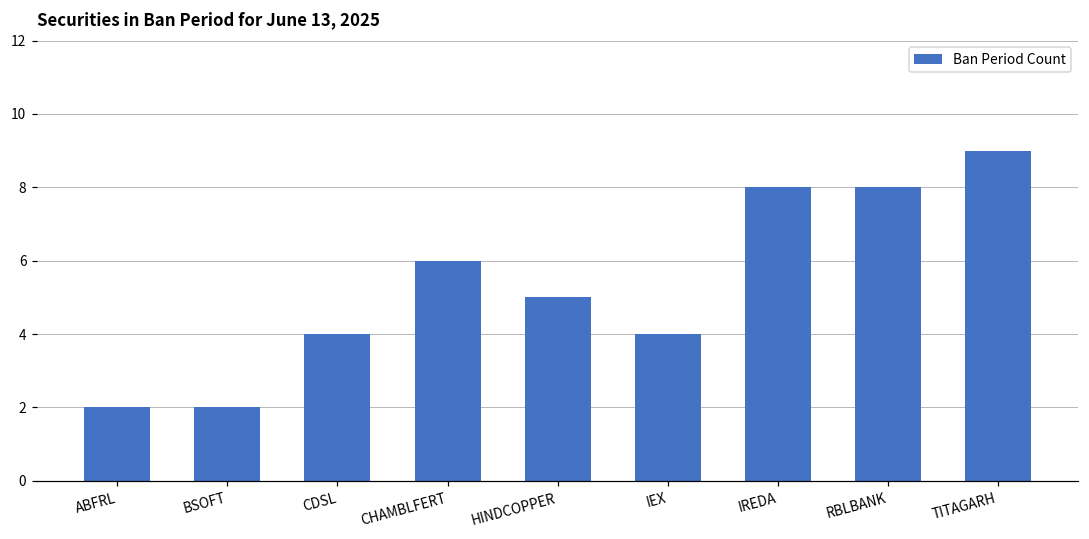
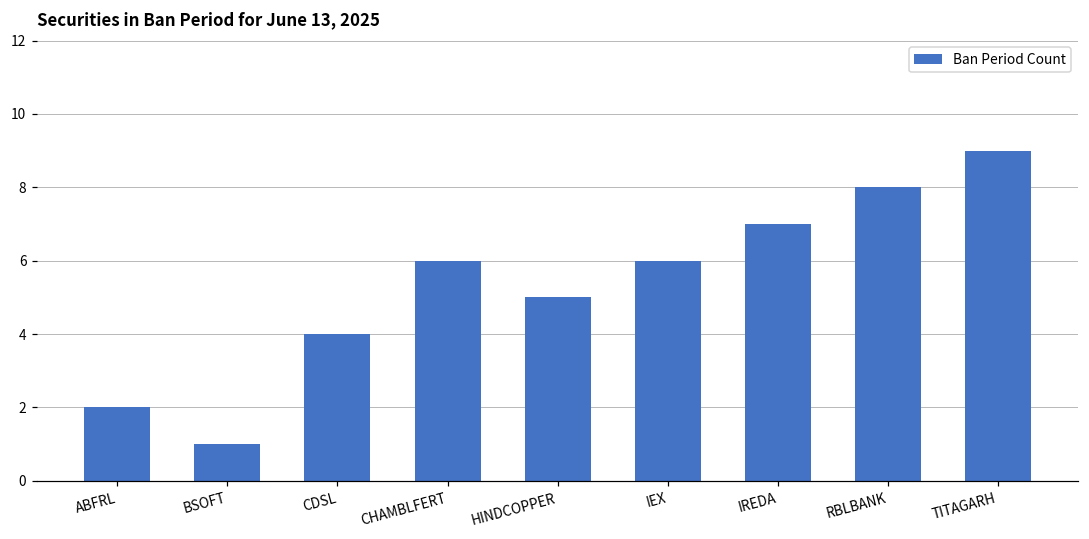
  {
    "ABFRL": 2,
-   "BSOFT": 2,
+   "BSOFT": 1,
    "CDSL": 4,
    "CHAMBLFERT": 6,
    "HINDCOPPER": 5,
-   "IEX": 4,
-   "IREDA": 8,
+   "IEX": 6,
+   "IREDA": 7,
    "RBLBANK": 8,
    "TITAGARH": 9
  }
